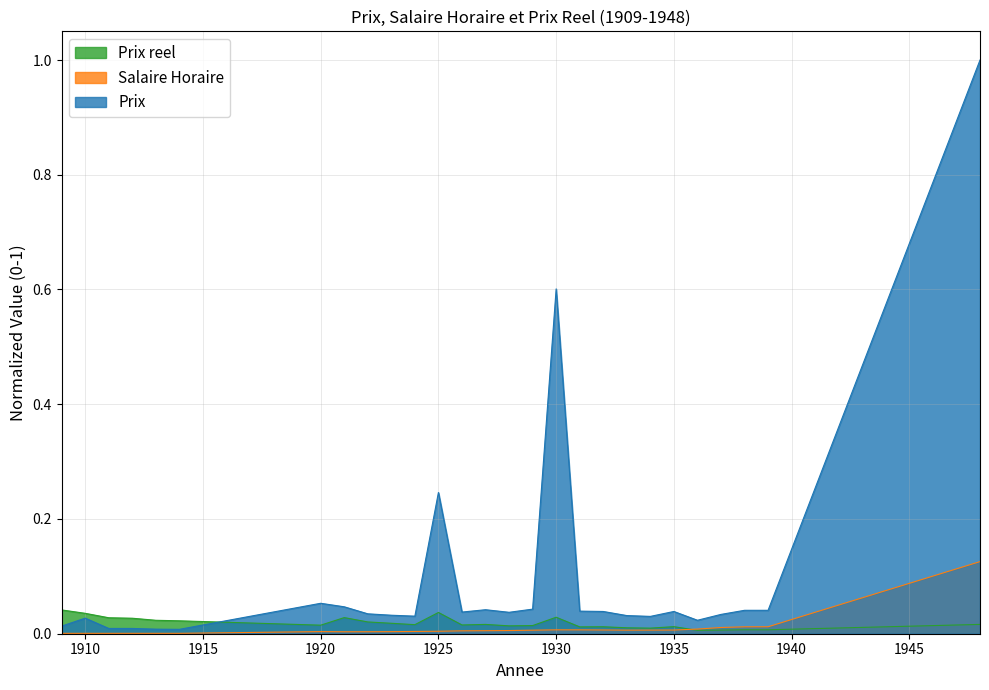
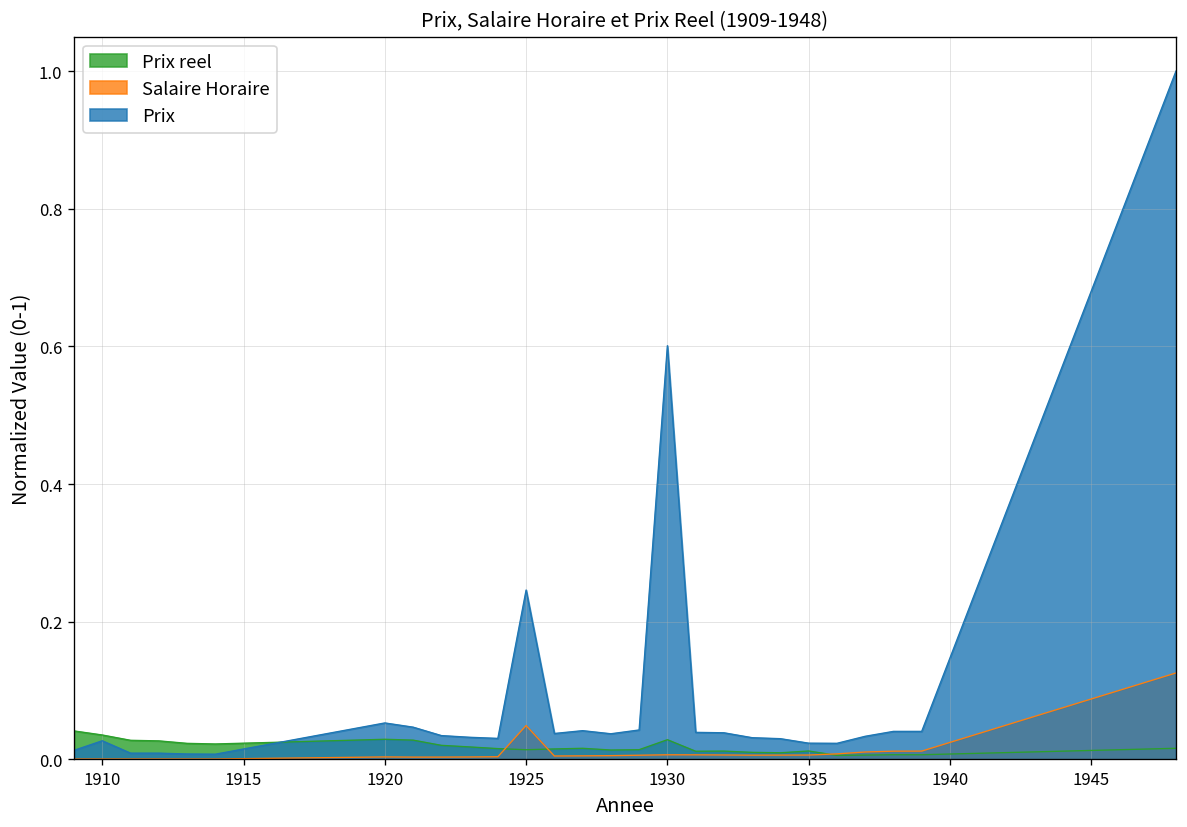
  {
    "Prix reel": {
      "1910": 0.04,
-     "1920": 0.01,
-     "1925": 0.04,
+     "1920": 0.03,
+     "1925": 0.01,
      "1930": 0.03,
      "1935": 0.01
    },
    "Salaire Horaire": {
      "1910": 0.00,
      "1920": 0.00,
-     "1925": 0.00,
+     "1925": 0.05,
      "1930": 0.01,
      "1935": 0.01
    },
    "Prix": {
      "1910": 0.03,
      "1920": 0.05,
      "1925": 0.25,
      "1930": 0.60,
-     "1935": 0.04
+     "1935": 0.02
    }
  }
